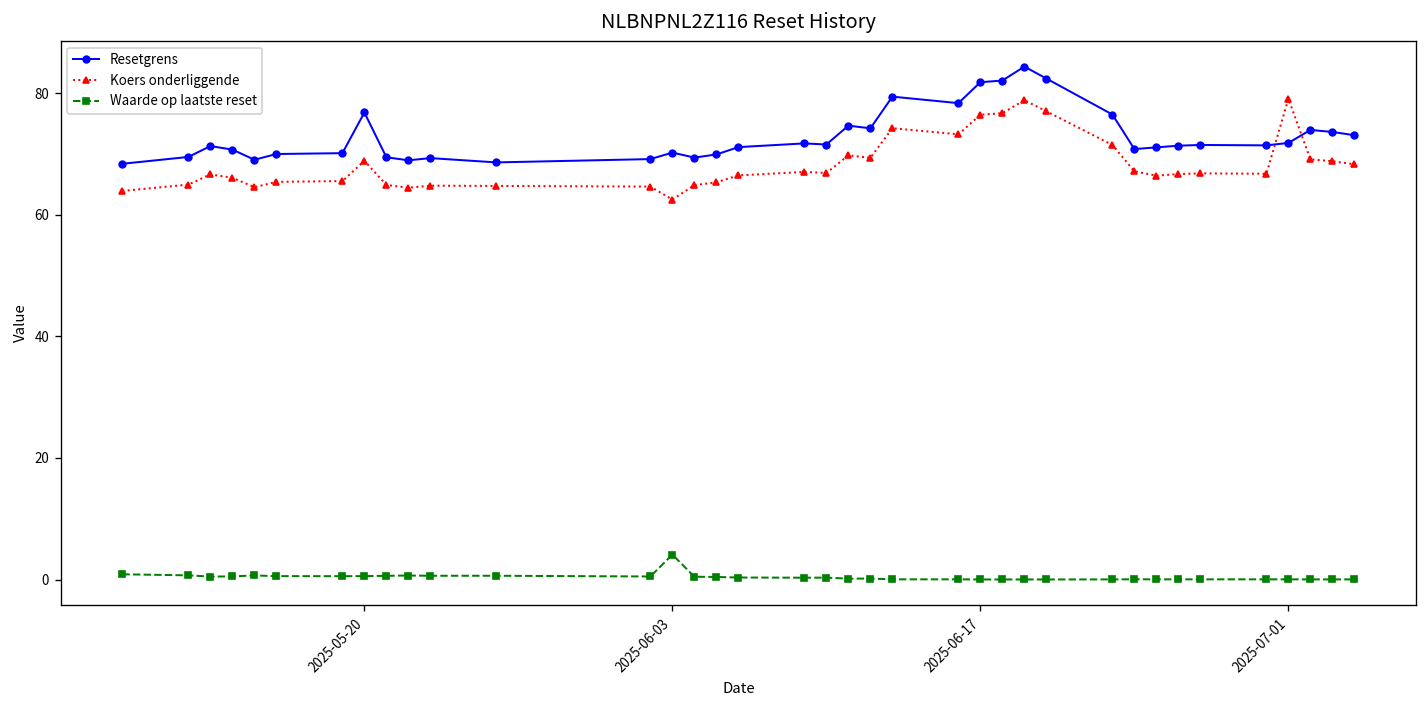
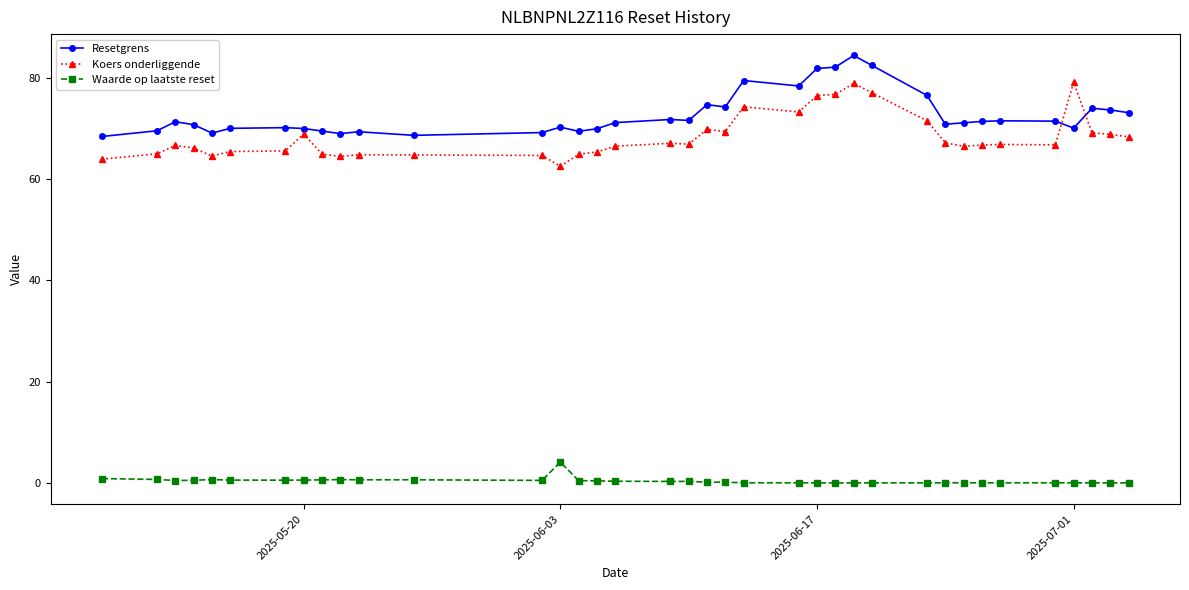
  {
    "Resetgrens": {
-     "2025-05-20": 77,
+     "2025-05-20": 70,
      "2025-06-03": 70,
      "2025-06-17": 82,
-     "2025-07-01": 72
+     "2025-07-01": 70
    },
    "Koers onderliggende": {
      "2025-05-20": 69,
      "2025-06-03": 63,
      "2025-06-17": 76,
      "2025-07-01": 79
    },
    "Waarde op laatste reset": {
      "2025-05-20": 1,
      "2025-06-03": 4,
      "2025-06-17": 0,
      "2025-07-01": 0
    }
  }
